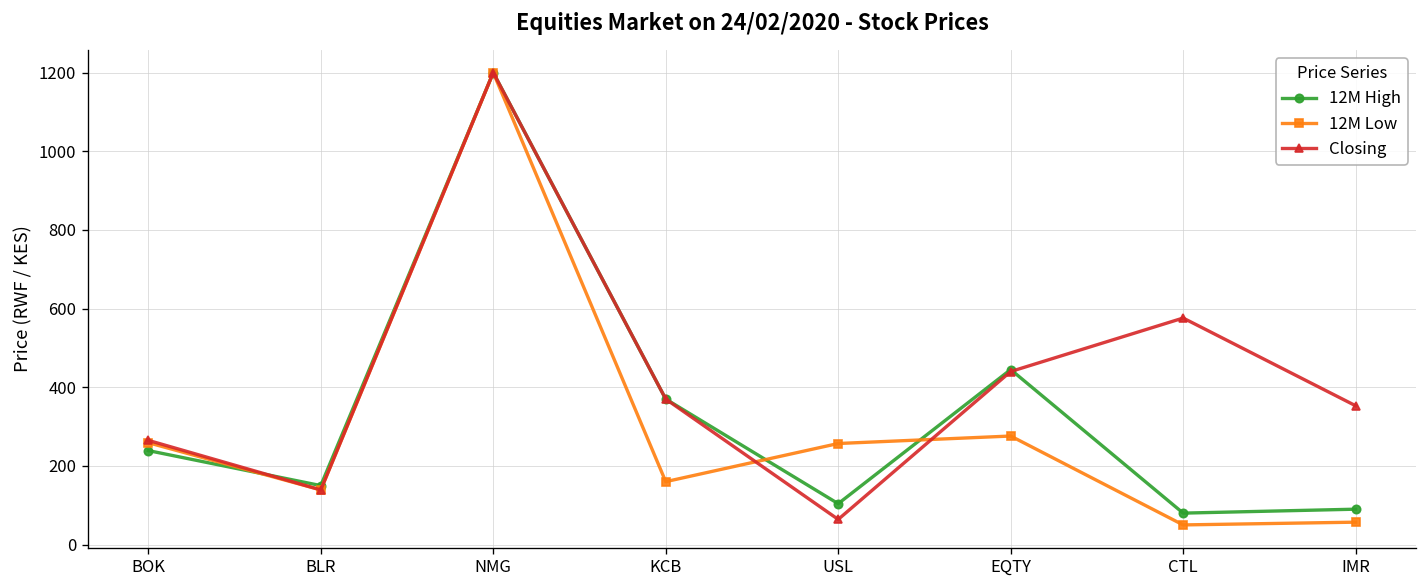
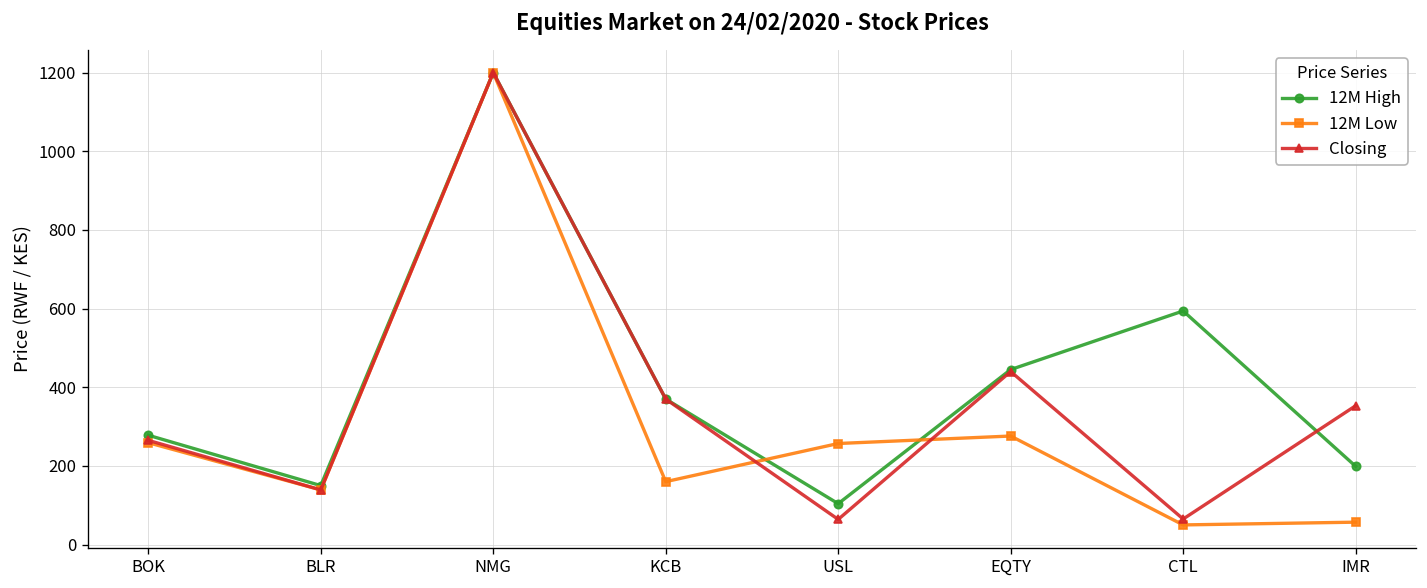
  {
    "12M High": {
-     "BOK": 240,
+     "BOK": 280,
      "BLR": 150,
      "USL": 100,
-     "CTL": 80,
-     "IMR": 90
+     "CTL": 590,
+     "IMR": 200
    },
    "12M Low": {
      "KCB": 160,
      "USL": 260,
      "EQTY": 280,
      "CTL": 50,
      "IMR": 60
    },
    "Closing": {
      "USL": 60,
-     "CTL": 580,
+     "CTL": 70,
      "IMR": 350
    }
  }
